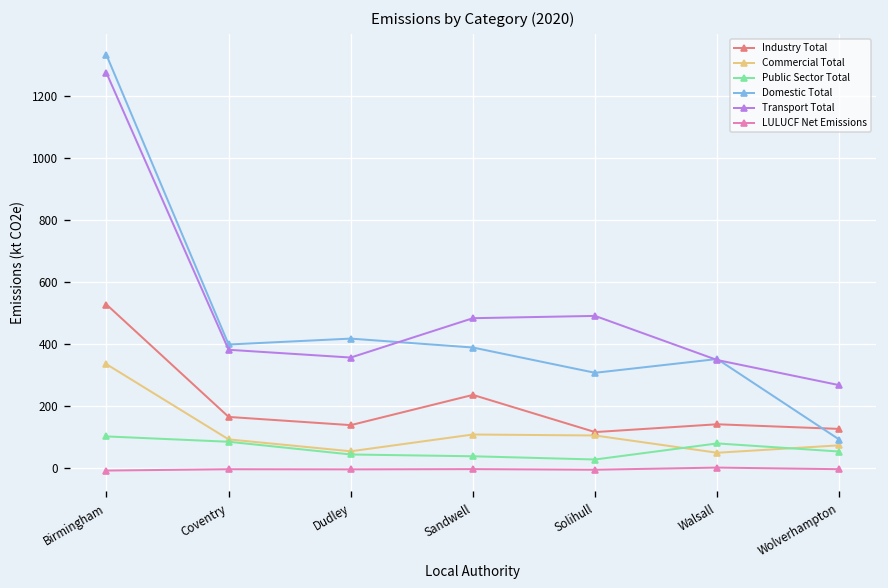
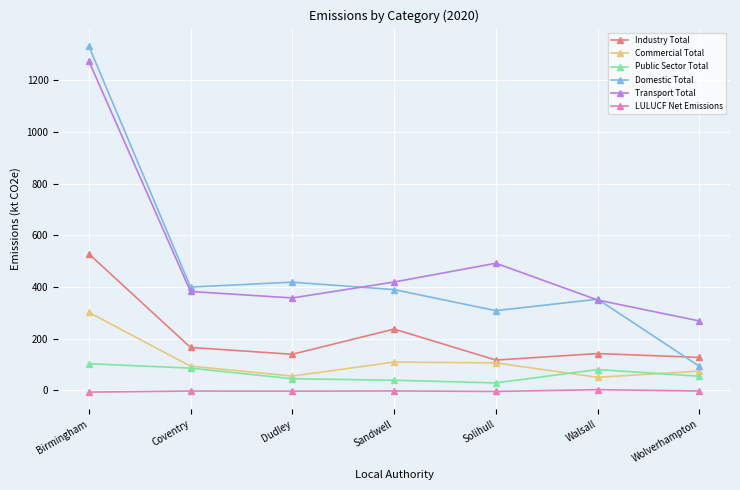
  {
    "Commercial Total": {
-     "Birmingham": 340,
+     "Birmingham": 300,
      "Dudley": 60,
      "Sandwell": 110,
      "Solihull": 110,
      "Walsall": 50,
      "Wolverhampton": 70
    },
    "Public Sector Total": {
      "Birmingham": 100,
      "Dudley": 40,
      "Sandwell": 40,
      "Solihull": 30,
      "Walsall": 80,
      "Wolverhampton": 50
    },
    "Domestic Total": {
      "Birmingham": 1330,
      "Coventry": 400,
      "Dudley": 420,
      "Sandwell": 390,
      "Solihull": 310,
      "Wolverhampton": 90
    },
    "Transport Total": {
      "Birmingham": 1270,
      "Coventry": 380,
      "Dudley": 360,
-     "Sandwell": 480,
+     "Sandwell": 420,
      "Solihull": 490,
      "Wolverhampton": 270
    }
  }
